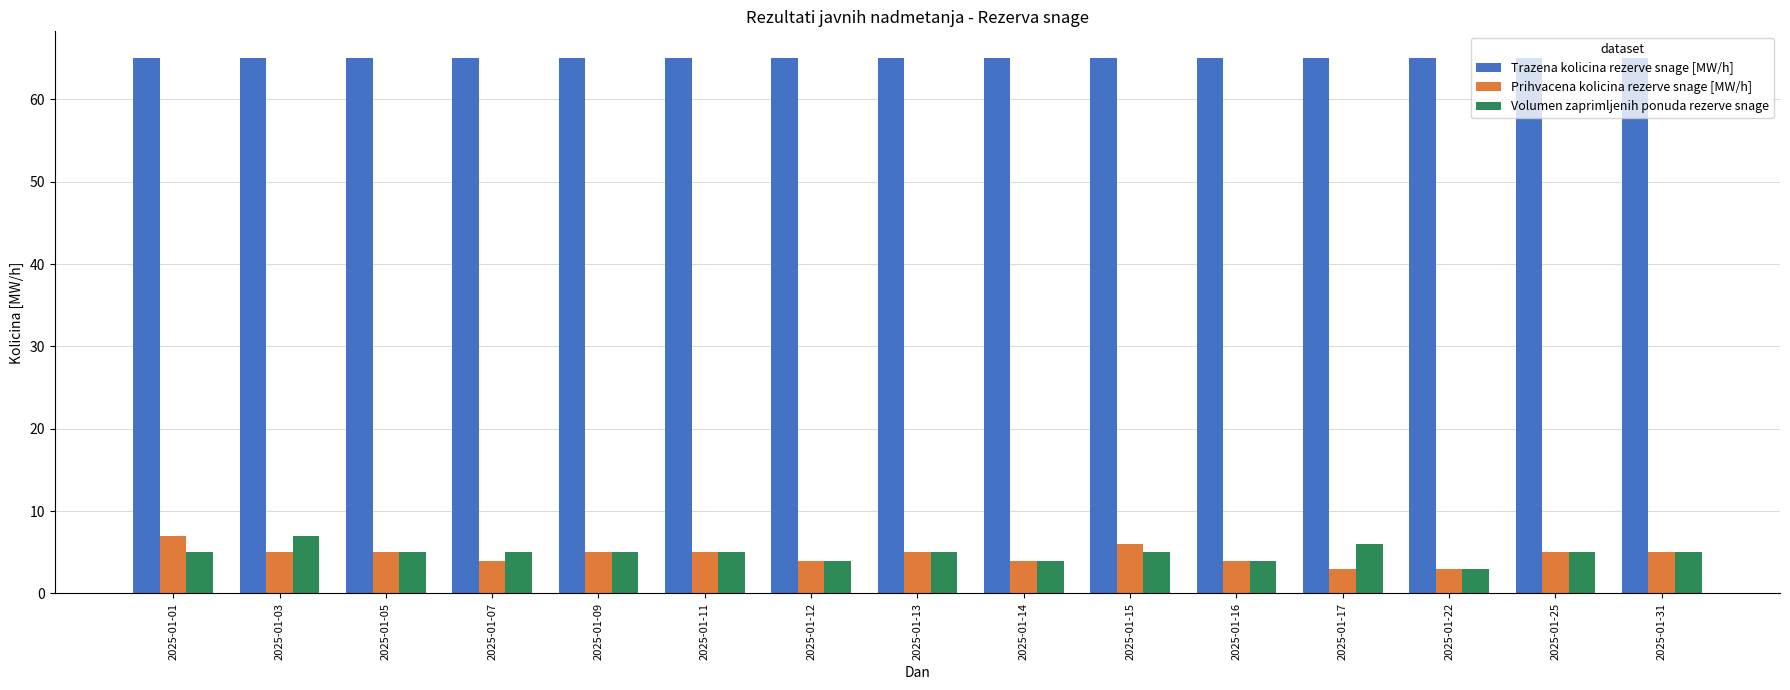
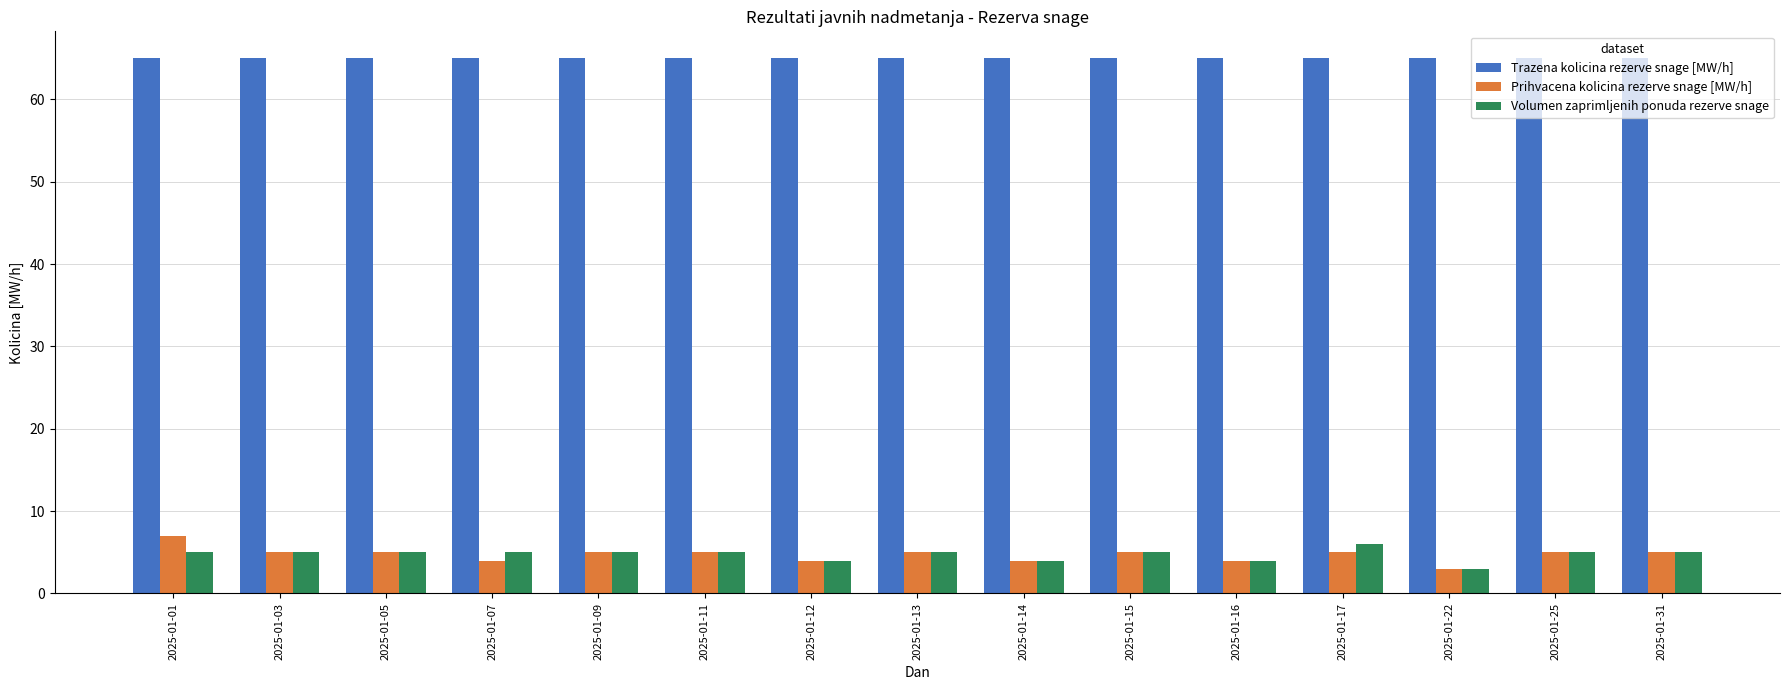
  {
    "Trazena kolicina rezerve snage [MW/h]": {
      "2025-01-01": 65,
      "2025-01-03": 65,
      "2025-01-05": 65,
      "2025-01-07": 65,
      "2025-01-09": 65,
      "2025-01-11": 65,
      "2025-01-12": 65,
      "2025-01-13": 65,
      "2025-01-14": 65,
      "2025-01-15": 65,
      "2025-01-16": 65,
      "2025-01-17": 65,
      "2025-01-22": 65
    },
    "Prihvacena kolicina rezerve snage [MW/h]": {
      "2025-01-01": 7,
      "2025-01-03": 5,
      "2025-01-05": 5,
      "2025-01-07": 4,
      "2025-01-09": 5,
      "2025-01-11": 5,
      "2025-01-12": 4,
      "2025-01-13": 5,
      "2025-01-14": 4,
-     "2025-01-15": 6,
+     "2025-01-15": 5,
      "2025-01-16": 4,
-     "2025-01-17": 3,
+     "2025-01-17": 5,
      "2025-01-22": 3,
      "2025-01-25": 5,
      "2025-01-31": 5
    },
    "Volumen zaprimljenih ponuda rezerve snage": {
      "2025-01-01": 5,
-     "2025-01-03": 7,
+     "2025-01-03": 5,
      "2025-01-05": 5,
      "2025-01-07": 5,
      "2025-01-09": 5,
      "2025-01-11": 5,
      "2025-01-12": 4,
      "2025-01-13": 5,
      "2025-01-14": 4,
      "2025-01-15": 5,
      "2025-01-16": 4,
      "2025-01-17": 6,
      "2025-01-22": 3,
      "2025-01-25": 5,
      "2025-01-31": 5
    }
  }
